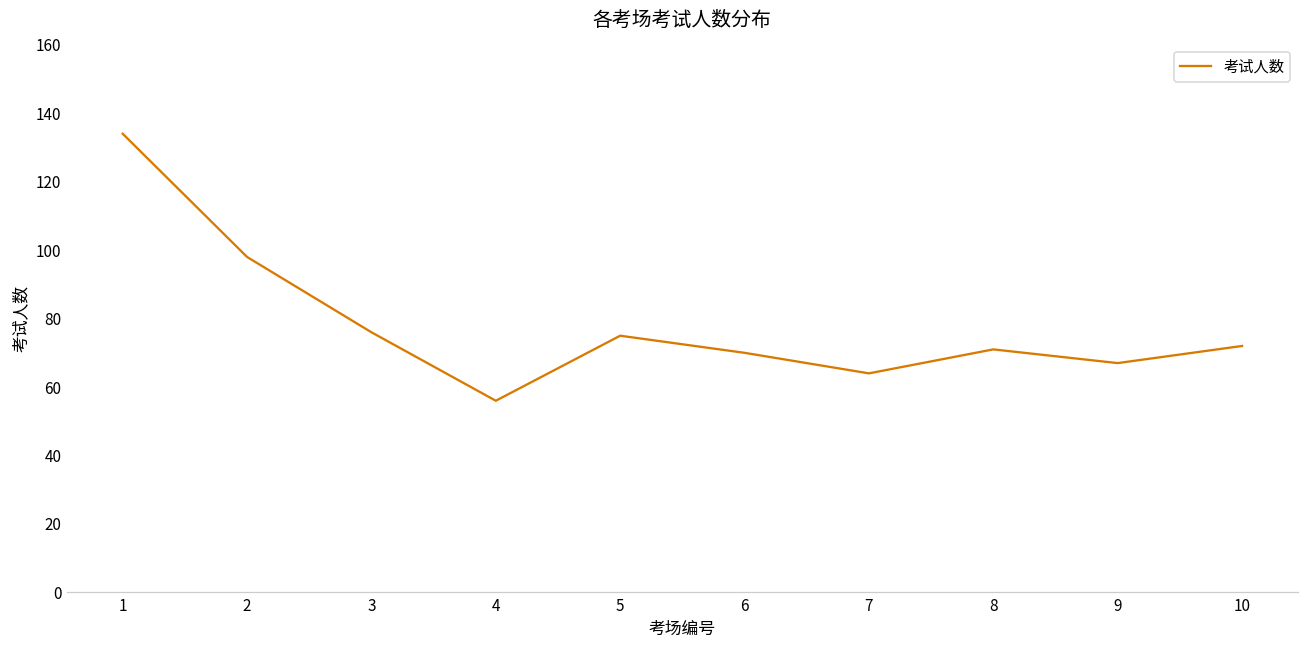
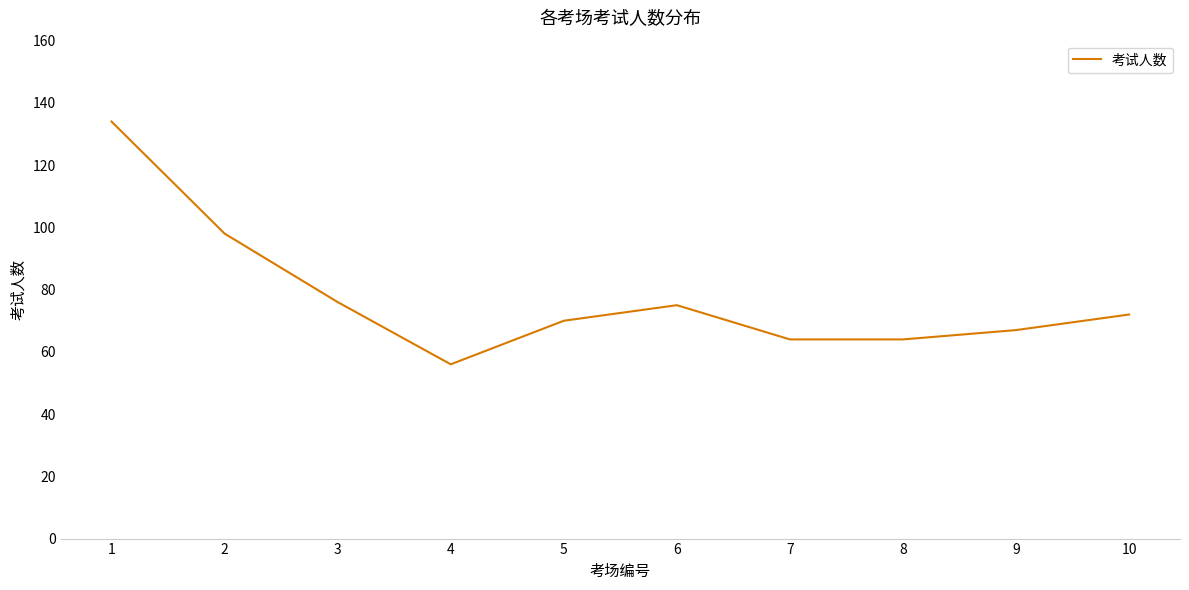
  {
    "1": 134,
    "2": 98,
    "3": 76,
    "4": 56,
-   "5": 75,
-   "6": 70,
+   "5": 70,
+   "6": 75,
    "7": 64,
-   "8": 71,
+   "8": 64,
    "9": 67,
    "10": 72
  }
